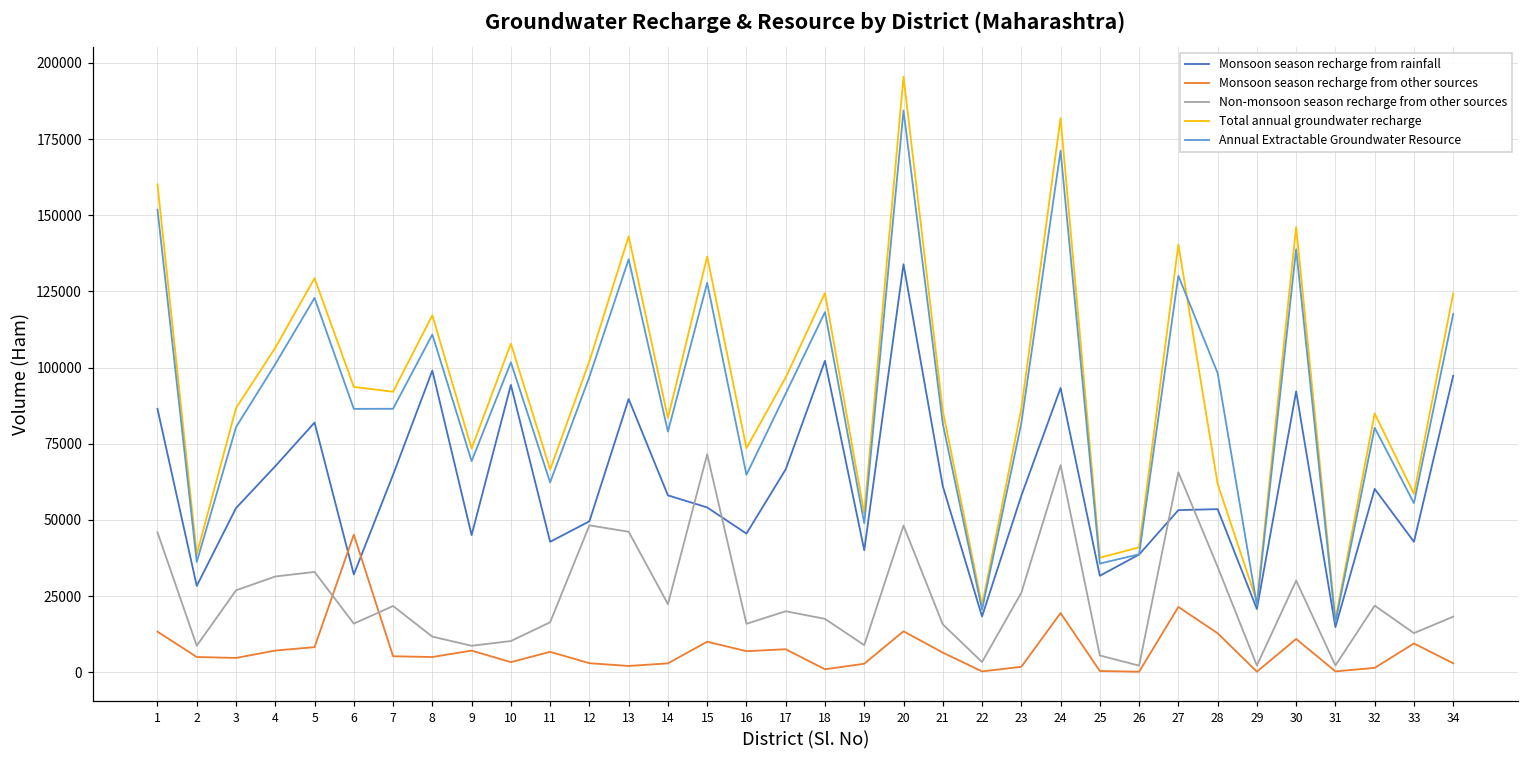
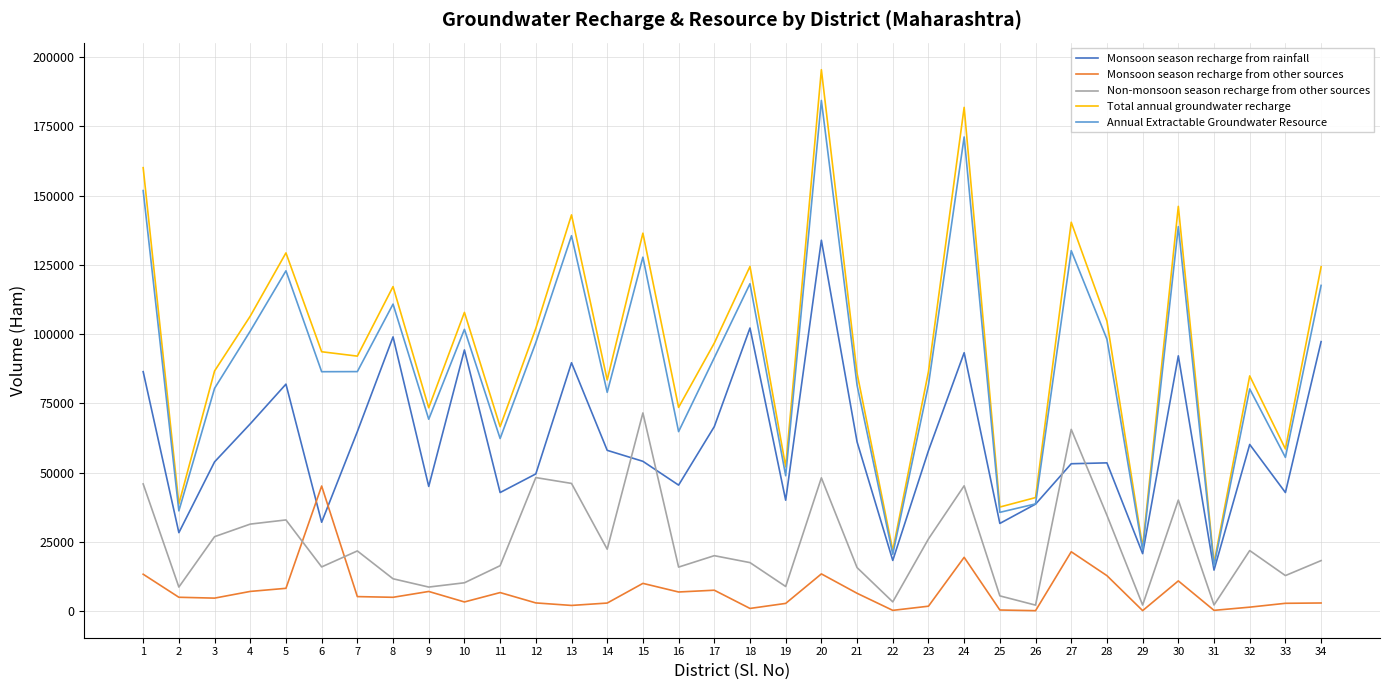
  {
    "Monsoon season recharge from other sources": {
      "1": 13000,
      "2": 5000,
      "3": 5000,
      "4": 7000,
      "5": 8000,
      "6": 45000,
      "7": 5000,
      "8": 5000,
      "9": 7000,
      "10": 3000,
      "11": 7000,
      "12": 3000,
      "13": 2000,
      "14": 3000,
      "15": 10000,
      "16": 7000,
      "17": 8000,
      "18": 1000,
      "19": 3000,
      "20": 13000,
      "21": 6000,
      "22": 0,
      "23": 2000,
      "24": 19000,
      "25": 0,
      "26": 0,
      "27": 21000,
      "28": 13000,
      "29": 0,
      "30": 11000,
      "31": 0,
      "32": 1000,
-     "33": 9000,
+     "33": 3000,
      "34": 3000
    },
    "Non-monsoon season recharge from other sources": {
      "1": 46000,
      "2": 9000,
      "3": 27000,
      "4": 31000,
      "5": 33000,
      "6": 16000,
      "7": 22000,
      "8": 12000,
      "9": 9000,
      "10": 10000,
      "11": 16000,
      "12": 48000,
      "13": 46000,
      "14": 22000,
      "15": 72000,
      "16": 16000,
      "17": 20000,
      "18": 18000,
      "19": 9000,
      "20": 48000,
      "21": 16000,
      "22": 3000,
      "23": 26000,
-     "24": 68000,
+     "24": 45000,
      "25": 6000,
      "26": 2000,
      "27": 66000,
      "28": 35000,
      "29": 2000,
-     "30": 30000,
+     "30": 40000,
      "31": 2000,
      "32": 22000,
      "33": 13000,
      "34": 18000
    },
    "Total annual groundwater recharge": {
      "1": 160000,
      "2": 39000,
      "3": 87000,
      "4": 107000,
      "5": 129000,
      "6": 94000,
      "7": 92000,
      "8": 117000,
      "9": 73000,
      "10": 108000,
      "11": 67000,
      "12": 102000,
      "13": 143000,
      "14": 83000,
      "15": 136000,
      "16": 74000,
      "17": 97000,
      "18": 124000,
      "19": 52000,
      "20": 195000,
      "21": 86000,
      "22": 22000,
      "23": 86000,
      "24": 182000,
      "25": 38000,
      "26": 41000,
      "27": 140000,
-     "28": 62000,
+     "28": 105000,
      "29": 23000,
      "30": 146000,
      "31": 17000,
      "32": 85000,
      "33": 59000,
      "34": 124000
    }
  }
